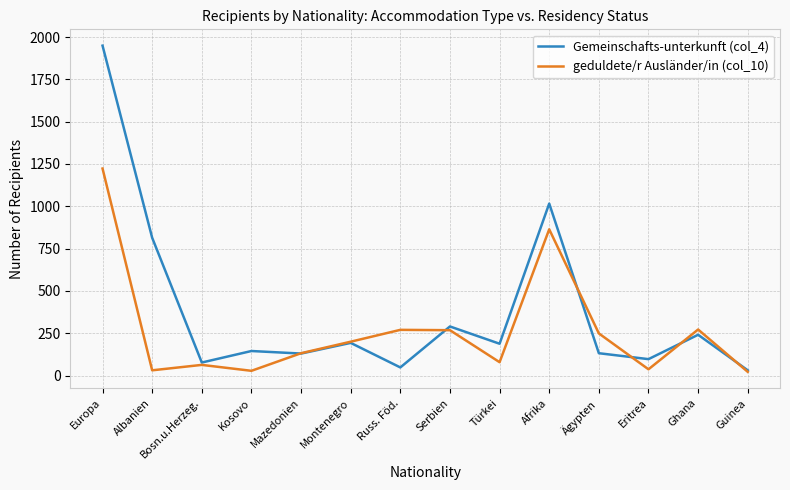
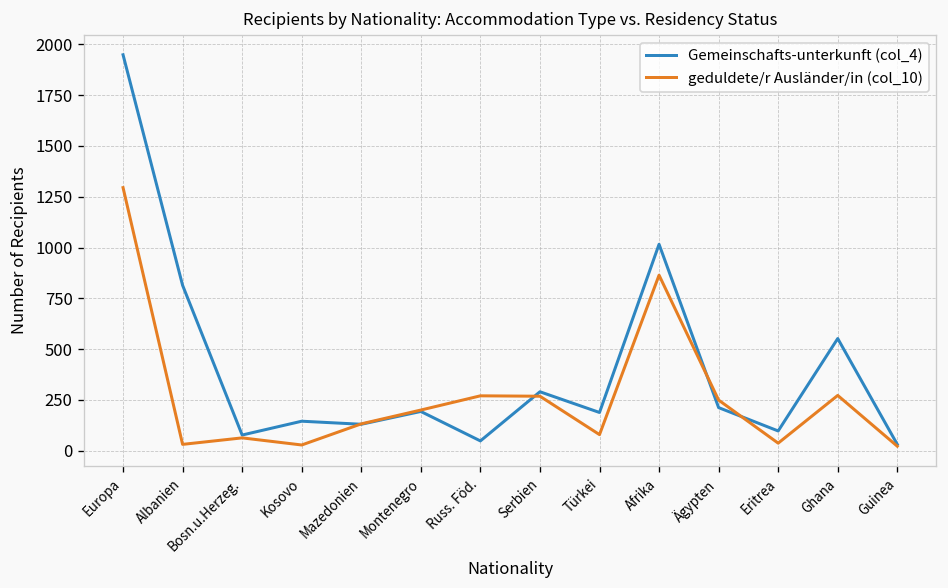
  {
    "Gemeinschafts-unterkunft (col_4)": {
      "Europa": 1950,
      "Albanien": 810,
      "Kosovo": 150,
      "Russ. Föd.": 50,
      "Serbien": 290,
      "Türkei": 190,
      "Afrika": 1020,
-     "Ägypten": 130,
+     "Ägypten": 210,
      "Eritrea": 100,
-     "Ghana": 240
+     "Ghana": 550
    },
    "geduldete/r Ausländer/in (col_10)": {
-     "Europa": 1220,
+     "Europa": 1300,
      "Albanien": 30,
      "Kosovo": 30,
      "Russ. Föd.": 270,
      "Serbien": 270,
      "Türkei": 80,
      "Afrika": 860,
      "Ägypten": 250,
      "Eritrea": 40,
      "Ghana": 270
    }
  }
